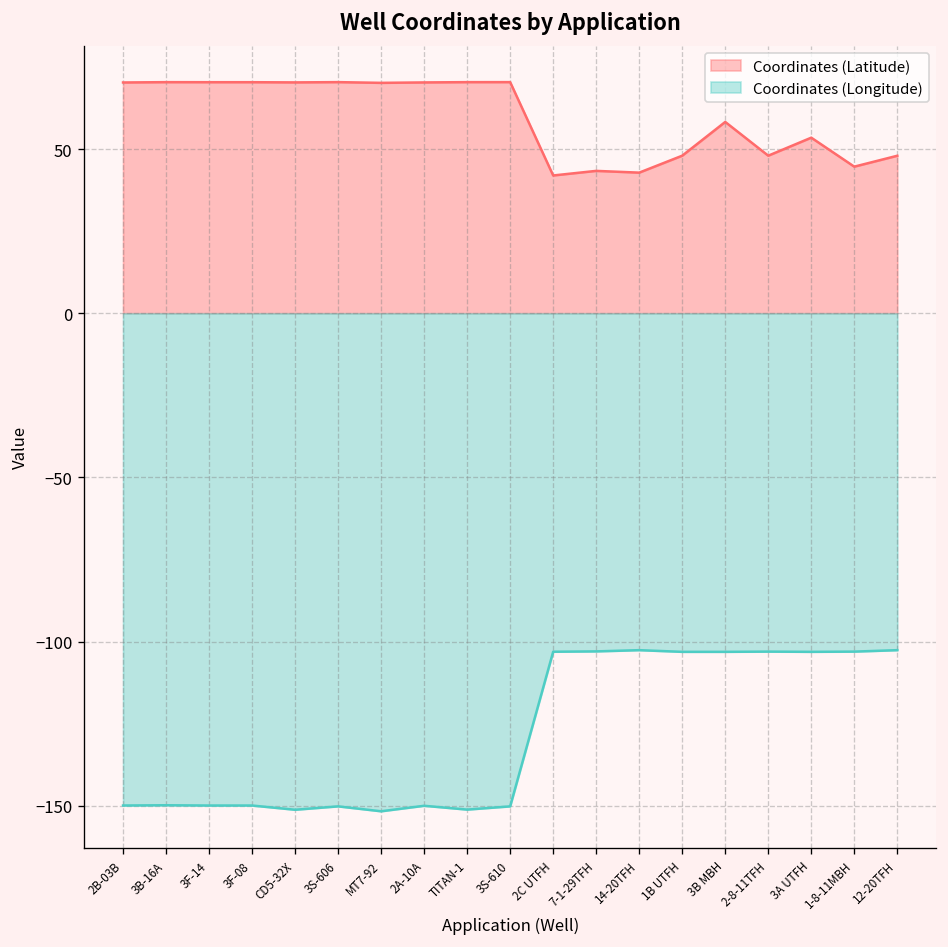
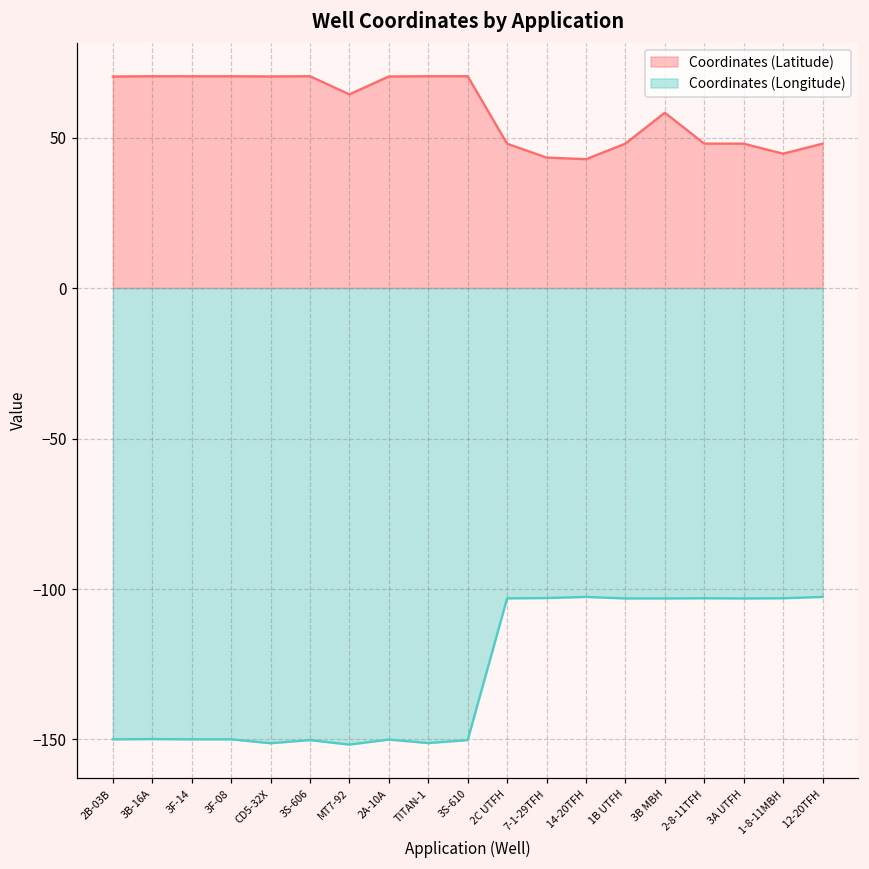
  {
    "Coordinates (Latitude)": {
      "2B-03B": 70,
      "3B-16A": 70,
      "3F-14": 70,
      "3F-08": 70,
      "CD5-32X": 70,
      "3S-606": 70,
-     "MT7-92": 70,
+     "MT7-92": 64,
      "2A-10A": 70,
      "TITAN-1": 70,
      "3S-610": 70,
-     "2C UTFH": 42,
+     "2C UTFH": 48,
      "7-1-29TFH": 43,
      "14-20TFH": 43,
      "1B UTFH": 48,
      "3B MBH": 58,
      "2-8-11TFH": 48,
-     "3A UTFH": 53,
+     "3A UTFH": 48,
      "1-8-11MBH": 45,
      "12-20TFH": 48
    }
  }
